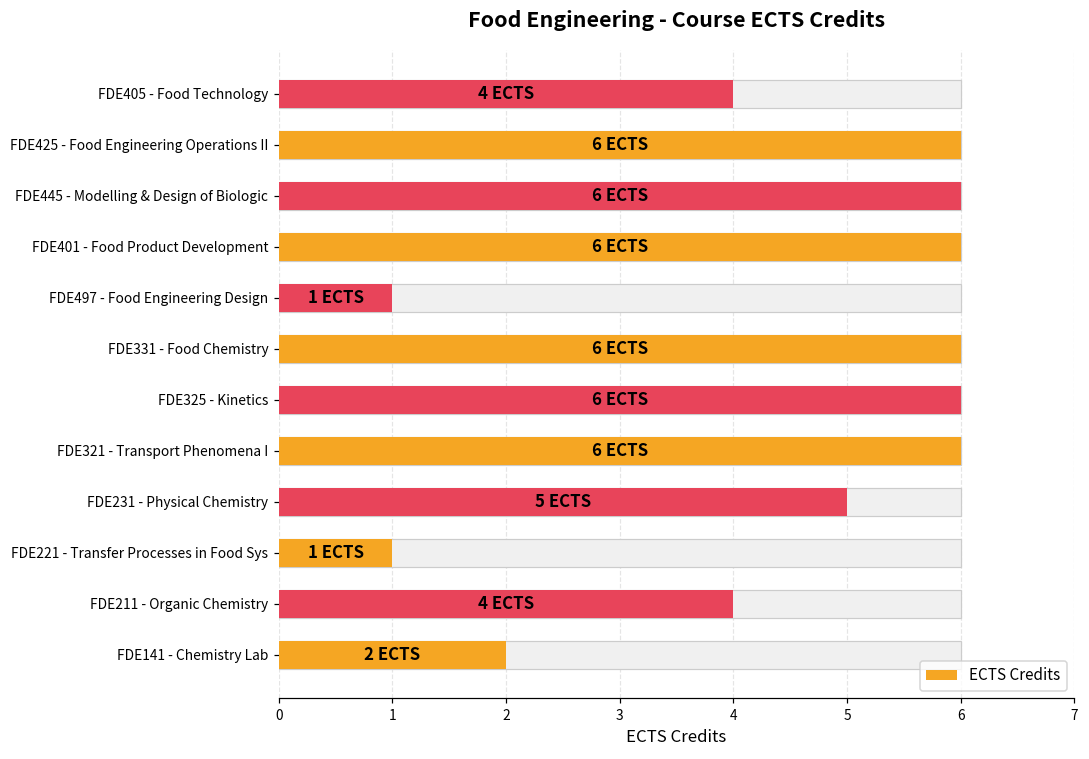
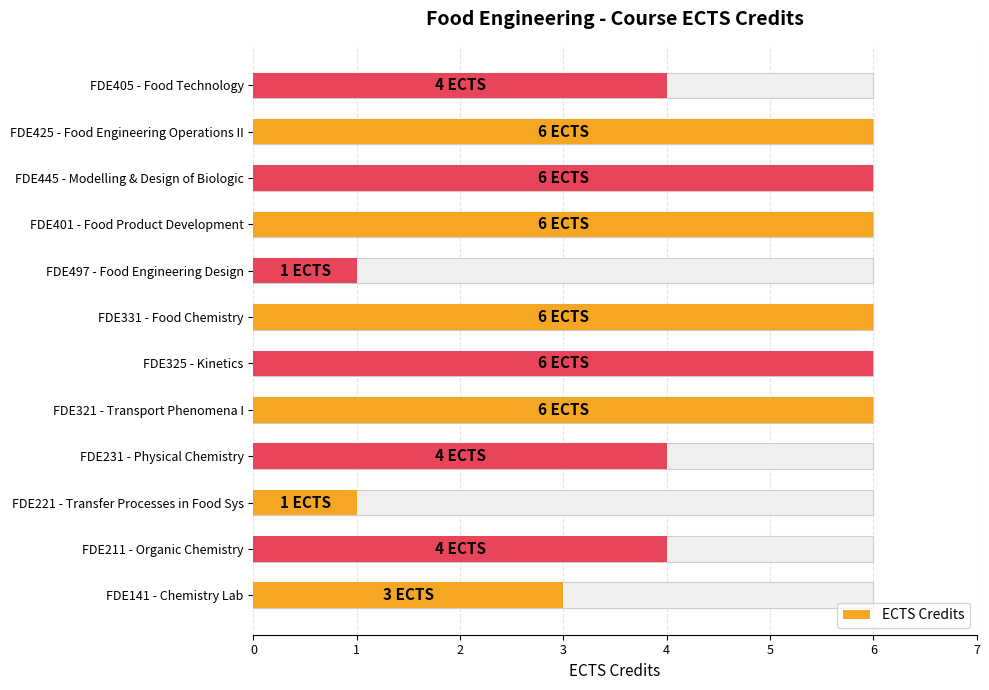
  {
    "ECTS Credits": {
      "FDE425 - Food Engineering Operations II": 6,
      "FDE445 - Modelling & Design of Biologic": 6,
      "FDE401 - Food Product Development": 6,
      "FDE331 - Food Chemistry": 6,
      "FDE325 - Kinetics": 6,
      "FDE321 - Transport Phenomena I": 6,
-     "FDE231 - Physical Chemistry": 5,
-     "FDE141 - Chemistry Lab": 2
+     "FDE231 - Physical Chemistry": 4,
+     "FDE141 - Chemistry Lab": 3
    }
  }
